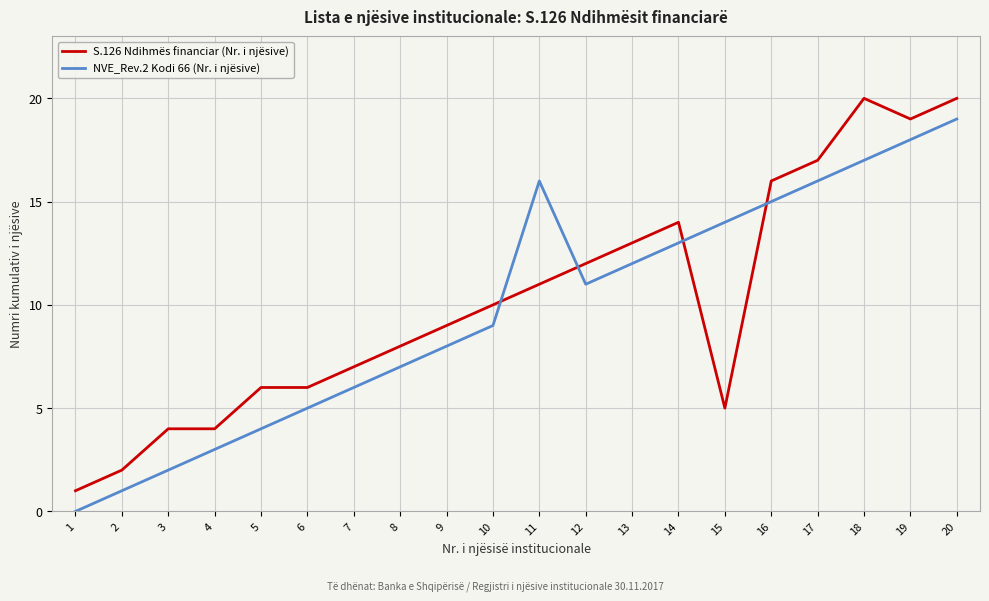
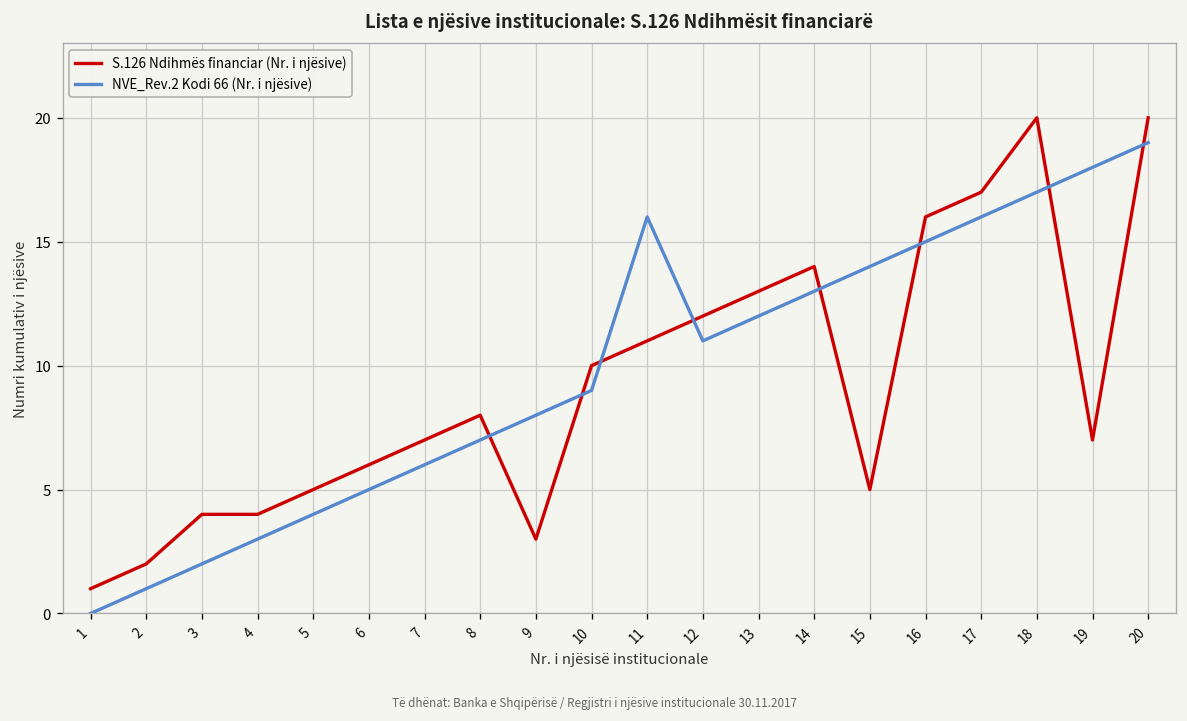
  {
    "S.126 Ndihmës financiar (Nr. i njësive)": {
      "1": 1,
      "2": 2,
      "3": 4,
      "4": 4,
-     "5": 6,
+     "5": 5,
      "6": 6,
      "7": 7,
      "8": 8,
-     "9": 9,
+     "9": 3,
      "10": 10,
      "11": 11,
      "12": 12,
      "13": 13,
      "14": 14,
      "15": 5,
      "16": 16,
      "17": 17,
      "18": 20,
-     "19": 19,
+     "19": 7,
      "20": 20
    },
    "NVE_Rev.2 Kodi 66 (Nr. i njësive)": {
      "1": 0,
      "2": 1,
      "3": 2,
      "4": 3,
      "5": 4,
      "6": 5,
      "7": 6,
      "8": 7,
      "9": 8,
      "10": 9,
      "11": 16,
      "12": 11,
      "13": 12,
      "14": 13,
      "15": 14,
      "16": 15,
      "17": 16,
      "18": 17,
      "19": 18,
      "20": 19
    }
  }
